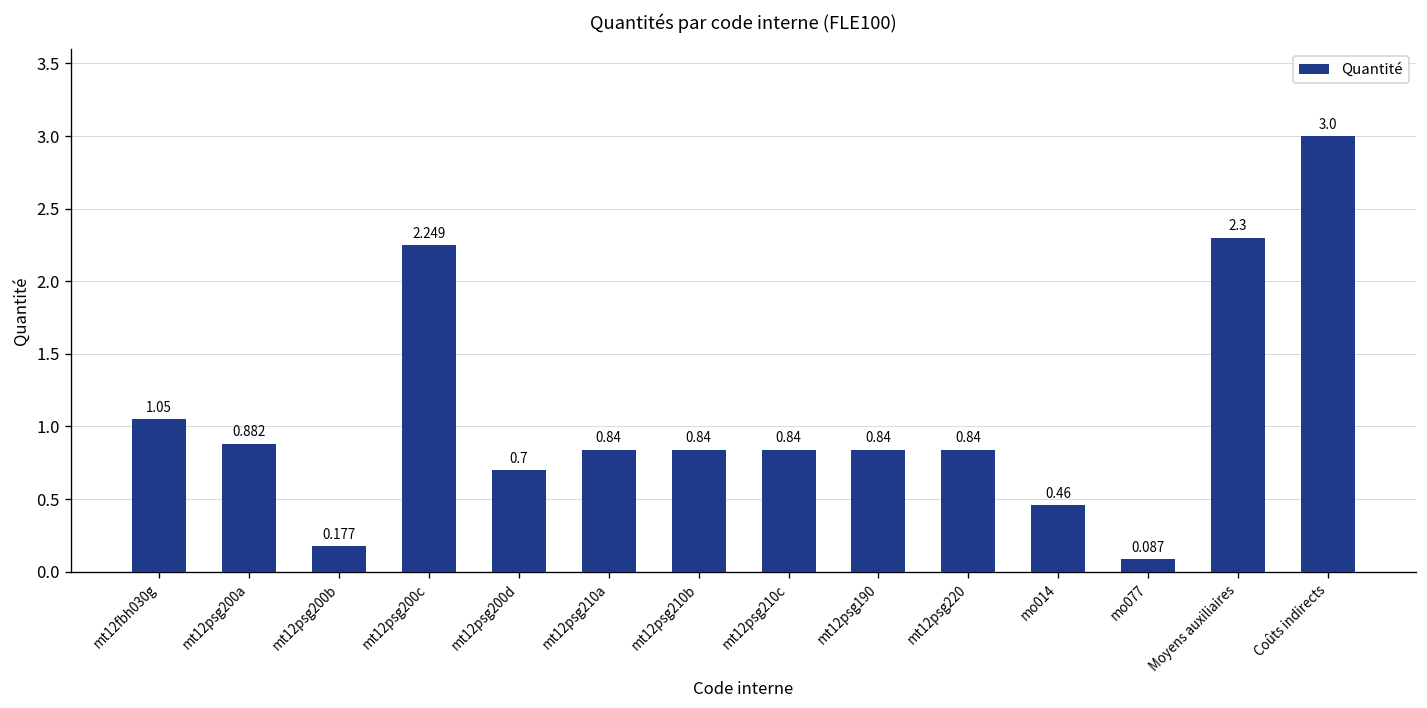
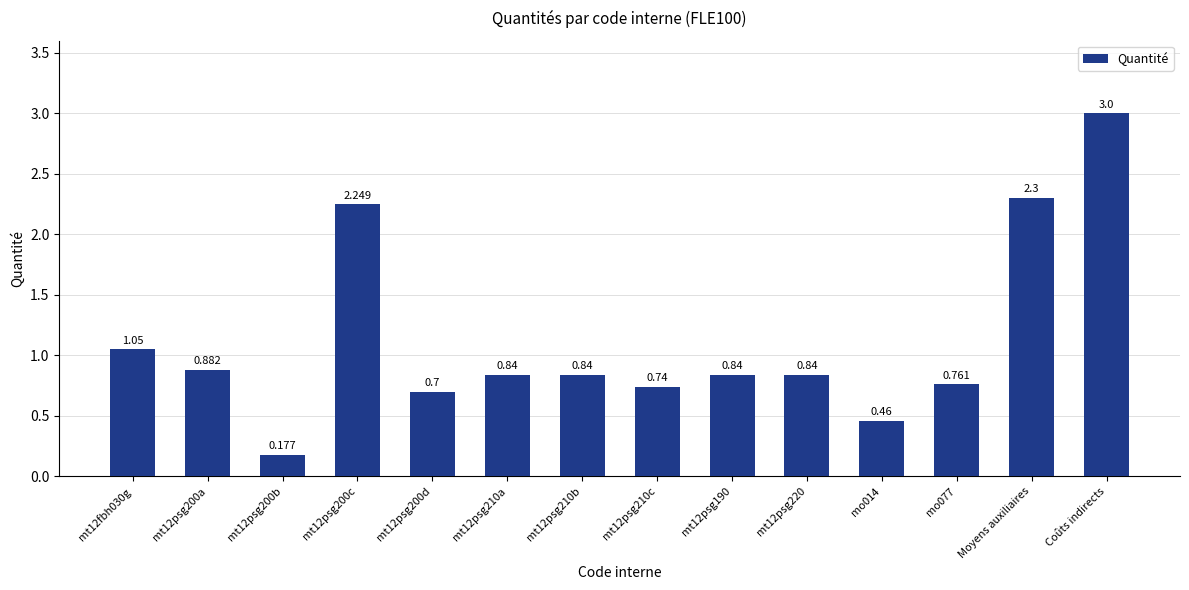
  {
    "mt12fbh030g": 1.05,
    "mt12psg200a": 0.882,
    "mt12psg200b": 0.177,
    "mt12psg200c": 2.249,
    "mt12psg200d": 0.7,
    "mt12psg210a": 0.84,
    "mt12psg210b": 0.84,
-   "mt12psg210c": 0.84,
+   "mt12psg210c": 0.74,
    "mt12psg190": 0.84,
    "mt12psg220": 0.84,
    "mo014": 0.46,
-   "mo077": 0.087,
+   "mo077": 0.761,
    "Moyens auxiliaires": 2.3,
    "Coûts indirects": 3.0
  }
